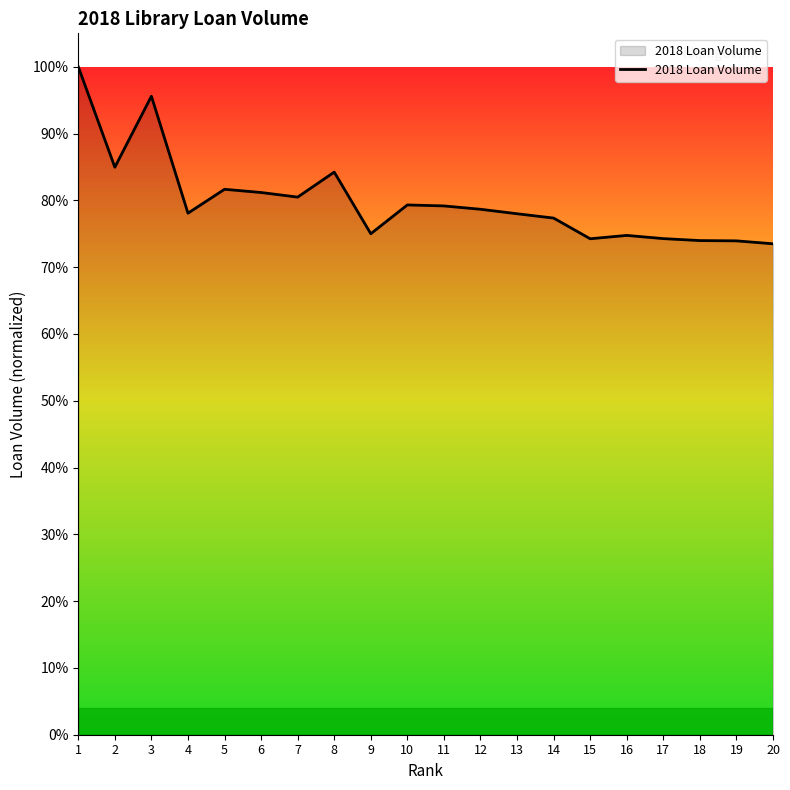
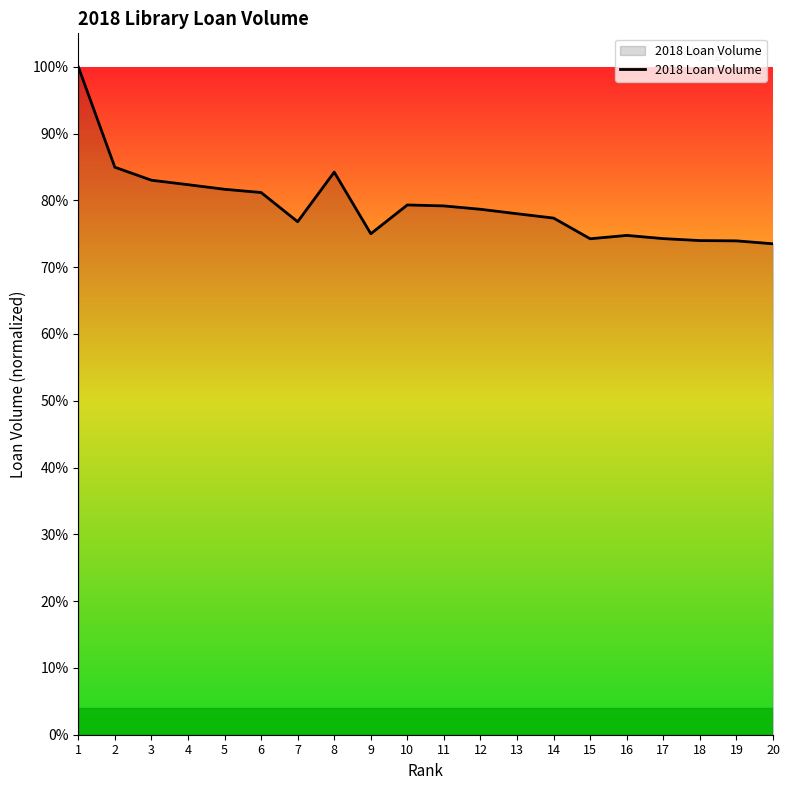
  {
    "1": "100%",
    "2": "85%",
-   "3": "96%",
-   "4": "78%",
+   "3": "83%",
+   "4": "82%",
    "5": "82%",
    "6": "81%",
-   "7": "80%",
+   "7": "77%",
    "8": "84%",
    "9": "75%",
    "10": "79%",
    "11": "79%",
    "12": "79%",
    "13": "78%",
    "14": "77%",
    "15": "74%",
    "16": "75%",
    "17": "74%",
    "18": "74%",
    "19": "74%",
    "20": "73%"
  }
